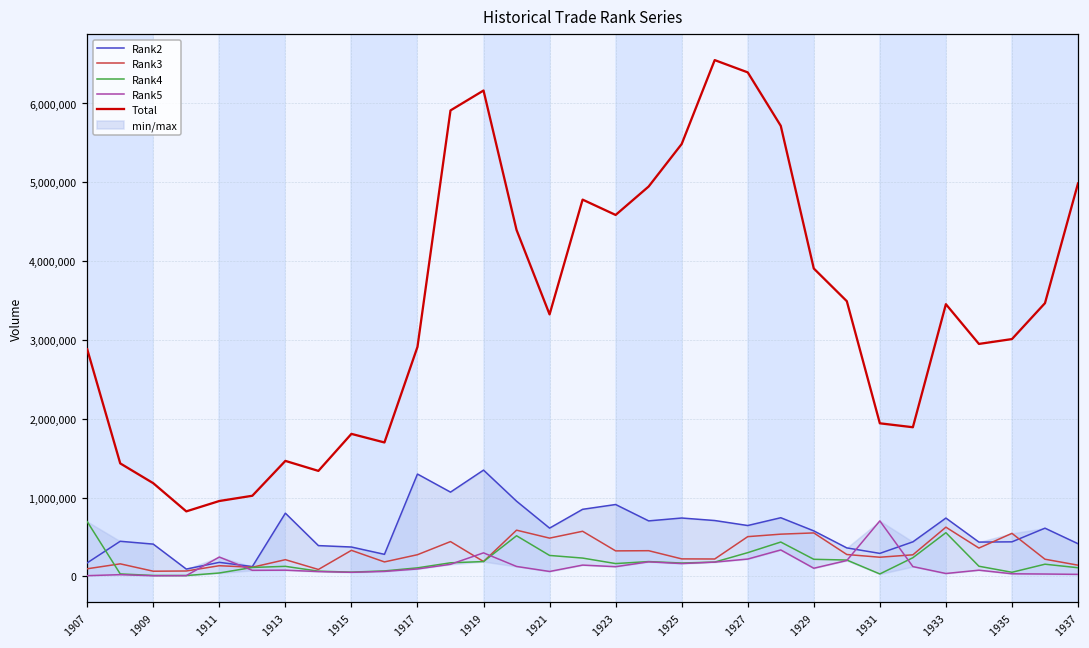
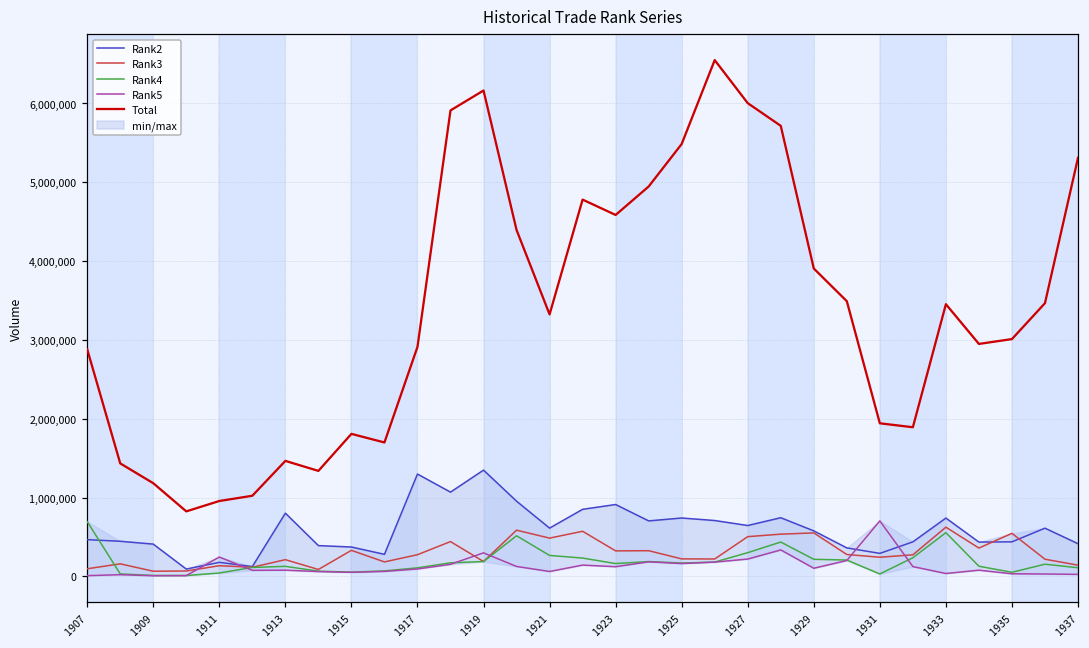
  {
    "Rank2": {
-     "1907": "200,000",
+     "1907": "500,000",
      "1911": "200,000",
      "1931": "300,000",
      "1935": "400,000"
    },
    "Rank3": {
      "1907": "100,000",
      "1909": "100,000",
      "1911": "100,000",
      "1913": "200,000",
      "1915": "300,000",
      "1917": "300,000",
      "1921": "500,000",
      "1923": "300,000",
      "1925": "200,000",
      "1927": "500,000",
      "1931": "200,000",
      "1933": "600,000"
    },
    "Rank4": {
      "1911": "0",
      "1913": "100,000",
      "1921": "300,000",
      "1923": "200,000",
      "1927": "300,000",
      "1929": "200,000",
      "1931": "0",
      "1933": "600,000"
    },
    "Rank5": {
      "1907": "0",
      "1913": "100,000",
      "1919": "300,000",
      "1921": "100,000",
      "1923": "100,000",
      "1927": "200,000",
      "1929": "100,000",
      "1933": "0",
      "1937": "0"
    },
    "Total": {
      "1907": "2,900,000",
      "1909": "1,200,000",
      "1911": "1,000,000",
      "1913": "1,500,000",
      "1915": "1,800,000",
      "1917": "2,900,000",
      "1919": "6,200,000",
      "1921": "3,300,000",
      "1923": "4,600,000",
      "1925": "5,500,000",
-     "1927": "6,400,000",
+     "1927": "6,000,000",
      "1929": "3,900,000",
      "1931": "1,900,000",
      "1933": "3,500,000",
      "1935": "3,000,000",
-     "1937": "5,000,000"
+     "1937": "5,300,000"
    }
  }
